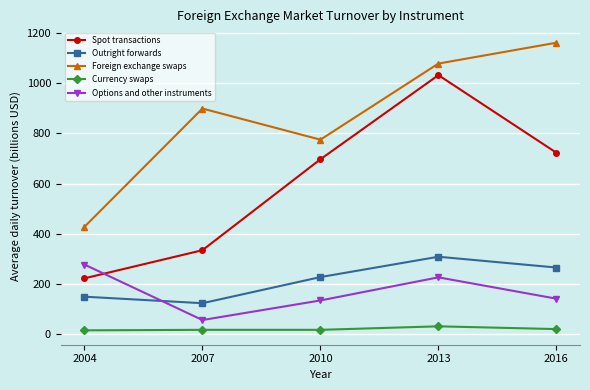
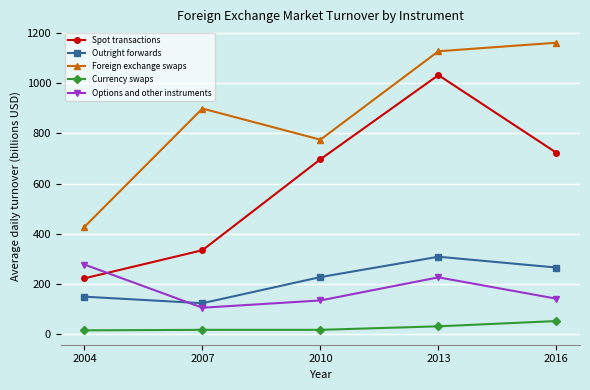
  {
    "Spot transactions": {
      "2004": 220,
      "2007": 340,
      "2010": 700,
      "2013": 1030,
      "2016": 720
    },
    "Outright forwards": {
      "2004": 150,
      "2007": 120,
      "2010": 230,
      "2013": 310,
      "2016": 270
    },
    "Foreign exchange swaps": {
      "2004": 430,
      "2007": 900,
      "2010": 780,
-     "2013": 1080,
+     "2013": 1130,
      "2016": 1160
    },
    "Currency swaps": {
      "2004": 20,
      "2007": 20,
      "2010": 20,
      "2013": 30,
-     "2016": 20
+     "2016": 50
    },
    "Options and other instruments": {
      "2004": 280,
-     "2007": 60,
+     "2007": 110,
      "2010": 140,
      "2013": 230,
      "2016": 140
    }
  }
